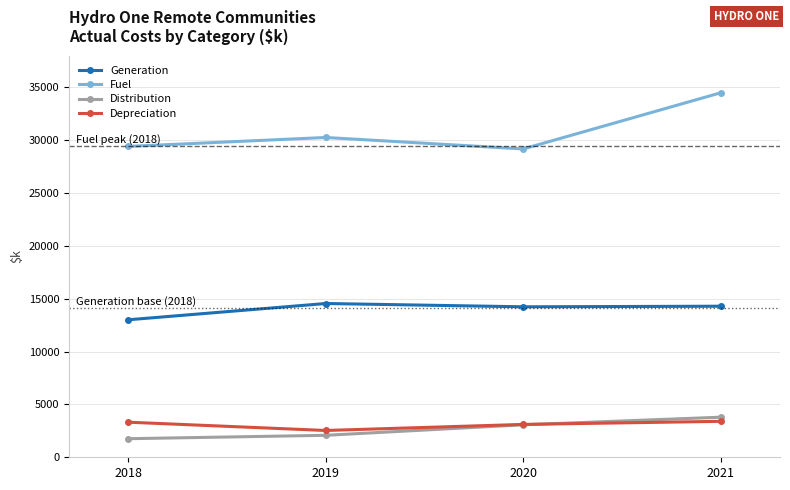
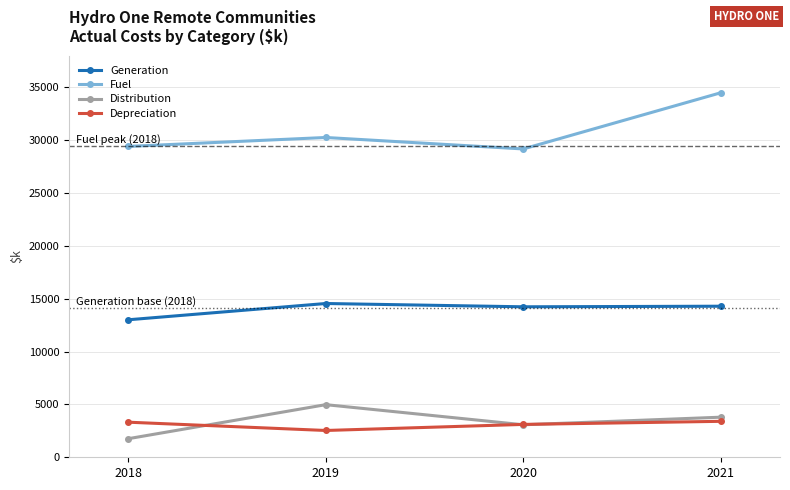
  {
    "Generation": {
      "2019": 14500,
      "2020": 14200,
      "2021": 14300
    },
    "Fuel": {
      "2019": 30300,
      "2020": 29200,
      "2021": 34500
    },
    "Distribution": {
      "2018": 1800,
-     "2019": 2100,
+     "2019": 5000,
      "2021": 3800
    },
    "Depreciation": {
      "2018": 3300,
      "2019": 2500,
      "2021": 3400
    }
  }
